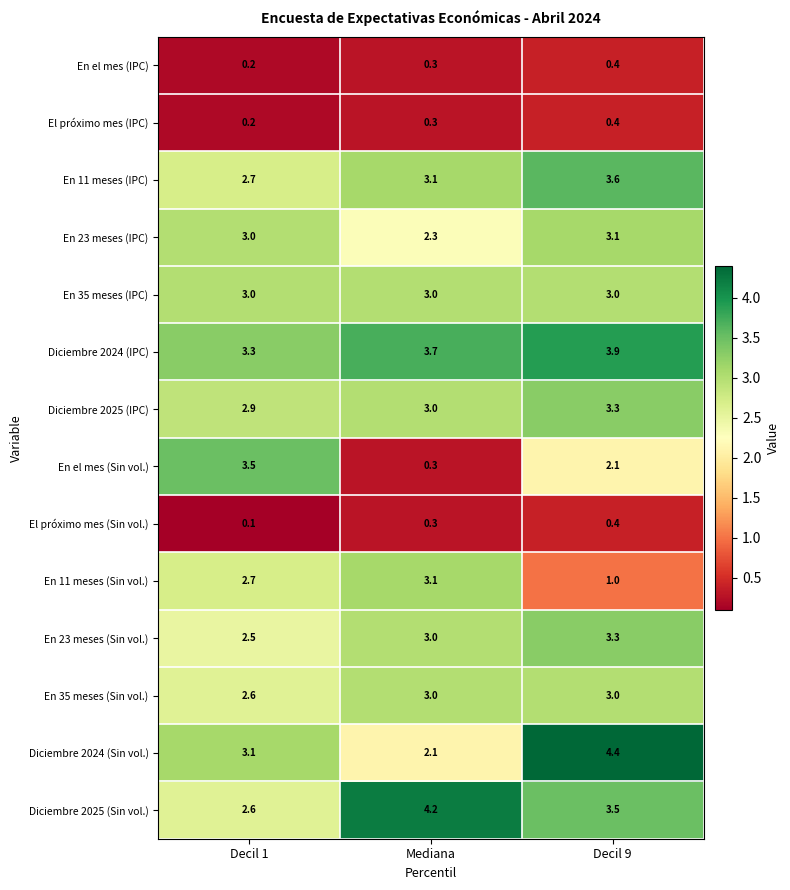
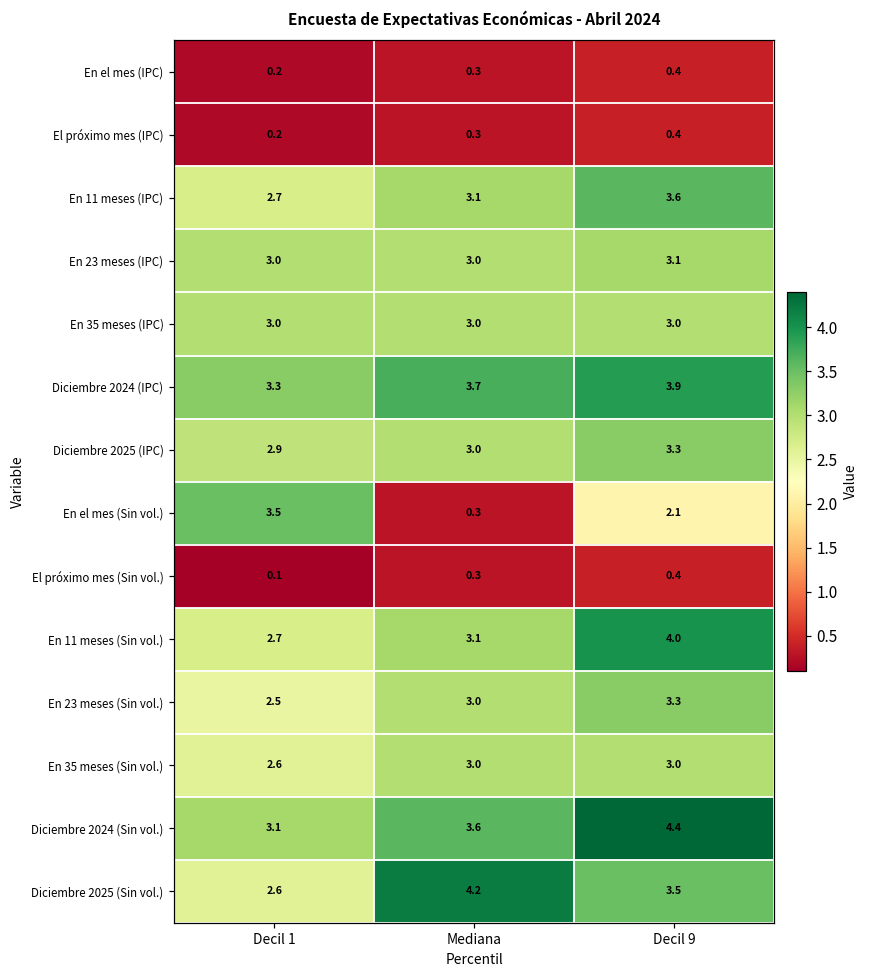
  {
    "En el mes (IPC)": {
      "Decil 1": 0.2,
      "Mediana": 0.3,
      "Decil 9": 0.4
    },
    "El próximo mes (IPC)": {
      "Decil 1": 0.2,
      "Mediana": 0.3,
      "Decil 9": 0.4
    },
    "En 11 meses (IPC)": {
      "Decil 1": 2.7,
      "Mediana": 3.1,
      "Decil 9": 3.6
    },
    "En 23 meses (IPC)": {
      "Decil 1": 3.0,
-     "Mediana": 2.3,
+     "Mediana": 3.0,
      "Decil 9": 3.1
    },
    "En 35 meses (IPC)": {
      "Decil 1": 3.0,
      "Mediana": 3.0,
      "Decil 9": 3.0
    },
    "Diciembre 2024 (IPC)": {
      "Decil 1": 3.3,
      "Mediana": 3.7,
      "Decil 9": 3.9
    },
    "Diciembre 2025 (IPC)": {
      "Decil 1": 2.9,
      "Mediana": 3.0,
      "Decil 9": 3.3
    },
    "En el mes (Sin vol.)": {
      "Decil 1": 3.5,
      "Mediana": 0.3,
      "Decil 9": 2.1
    },
    "El próximo mes (Sin vol.)": {
      "Decil 1": 0.1,
      "Mediana": 0.3,
      "Decil 9": 0.4
    },
    "En 11 meses (Sin vol.)": {
      "Decil 1": 2.7,
      "Mediana": 3.1,
-     "Decil 9": 1.0
+     "Decil 9": 4.0
    },
    "En 23 meses (Sin vol.)": {
      "Decil 1": 2.5,
      "Mediana": 3.0,
      "Decil 9": 3.3
    },
    "En 35 meses (Sin vol.)": {
      "Decil 1": 2.6,
      "Mediana": 3.0,
      "Decil 9": 3.0
    },
    "Diciembre 2024 (Sin vol.)": {
      "Decil 1": 3.1,
-     "Mediana": 2.1,
+     "Mediana": 3.6,
      "Decil 9": 4.4
    },
    "Diciembre 2025 (Sin vol.)": {
      "Decil 1": 2.6,
      "Mediana": 4.2,
      "Decil 9": 3.5
    }
  }
